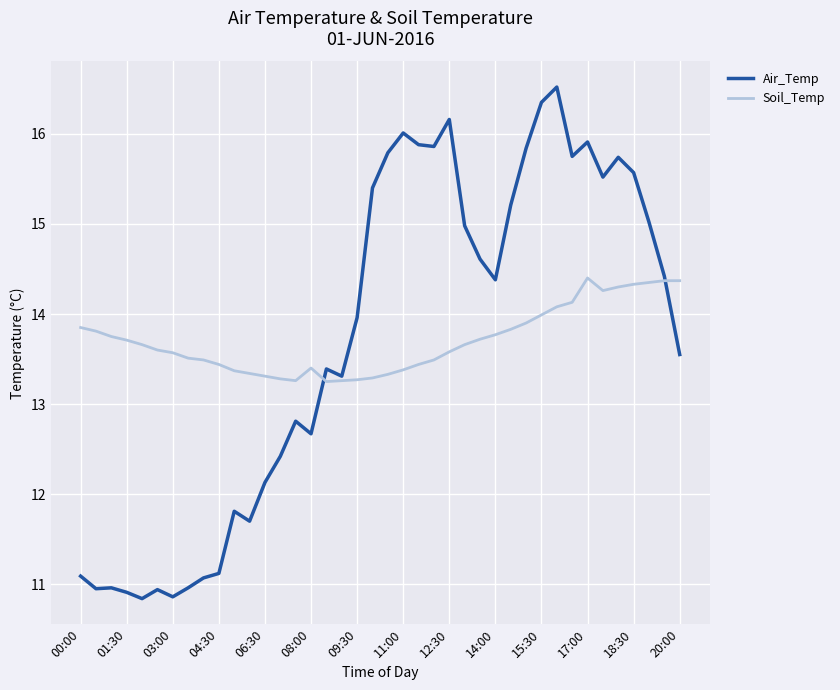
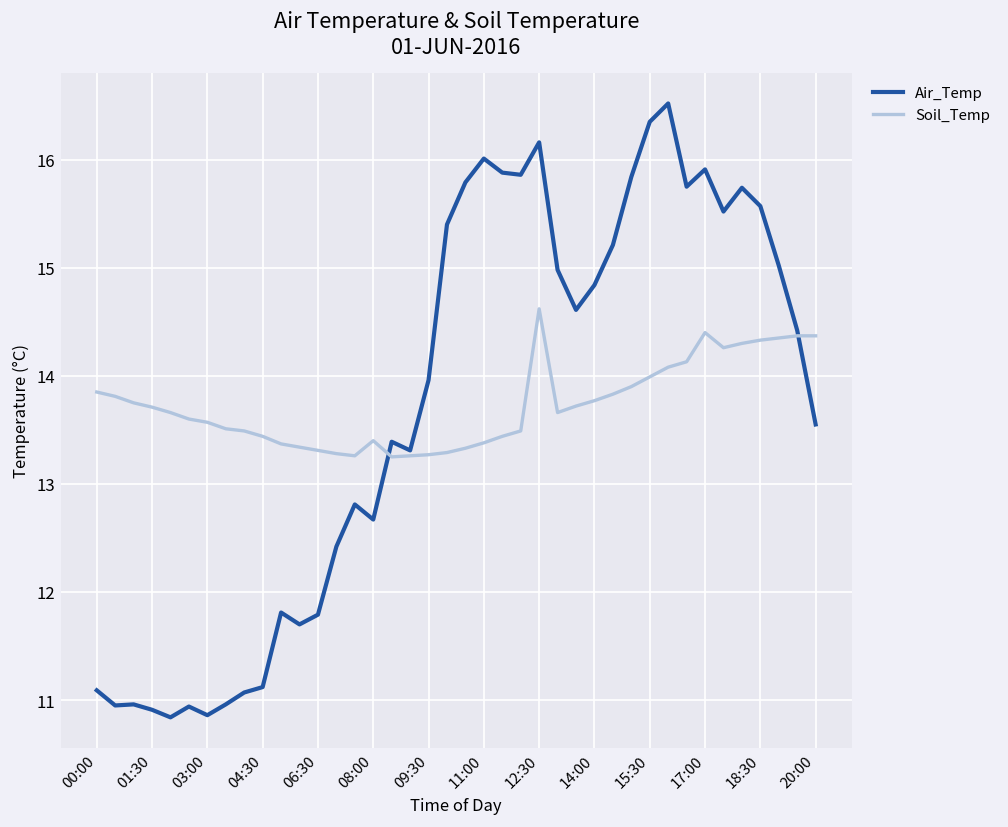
  {
    "Air_Temp": {
      "00:00": 11.1,
      "01:30": 10.9,
      "03:00": 10.9,
      "04:30": 11.1,
-     "06:30": 12.1,
+     "06:30": 11.8,
      "08:00": 12.7,
      "09:30": 14.0,
      "11:00": 16.0,
      "12:30": 16.2,
-     "14:00": 14.4,
+     "14:00": 14.8,
      "15:30": 16.4,
      "17:00": 15.9,
      "18:30": 15.6,
      "20:00": 13.6
    },
    "Soil_Temp": {
      "00:00": 13.9,
      "01:30": 13.7,
      "03:00": 13.6,
      "04:30": 13.4,
      "06:30": 13.3,
      "08:00": 13.4,
      "09:30": 13.3,
      "11:00": 13.4,
-     "12:30": 13.6,
+     "12:30": 14.6,
      "14:00": 13.8,
      "15:30": 14.0,
      "17:00": 14.4,
      "18:30": 14.3,
      "20:00": 14.4
    }
  }
